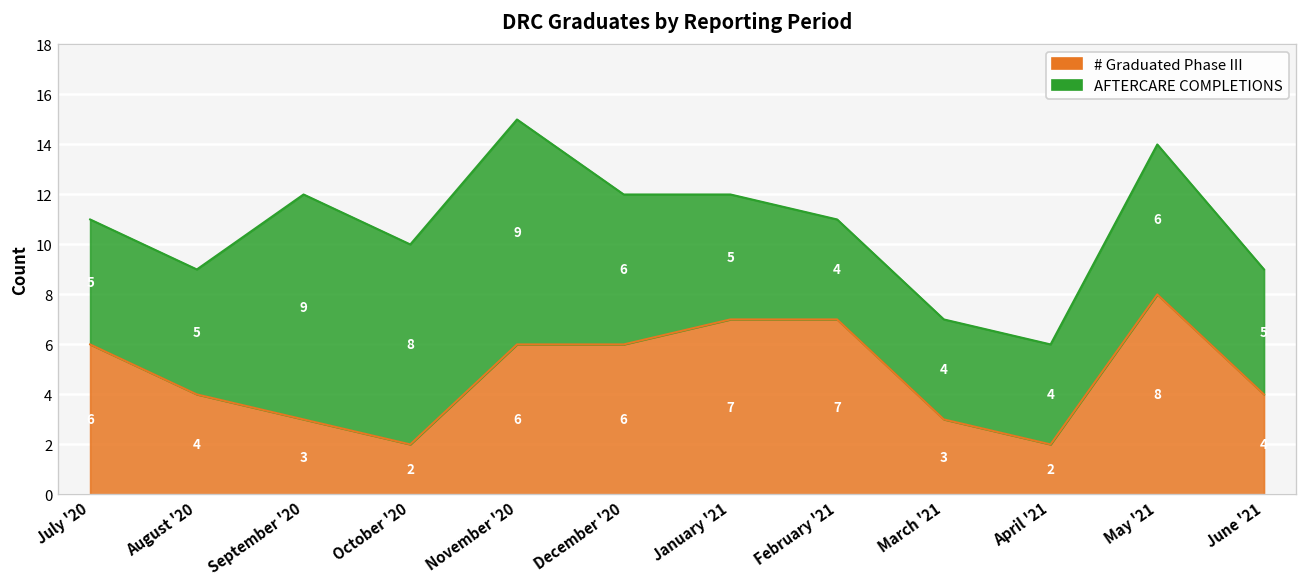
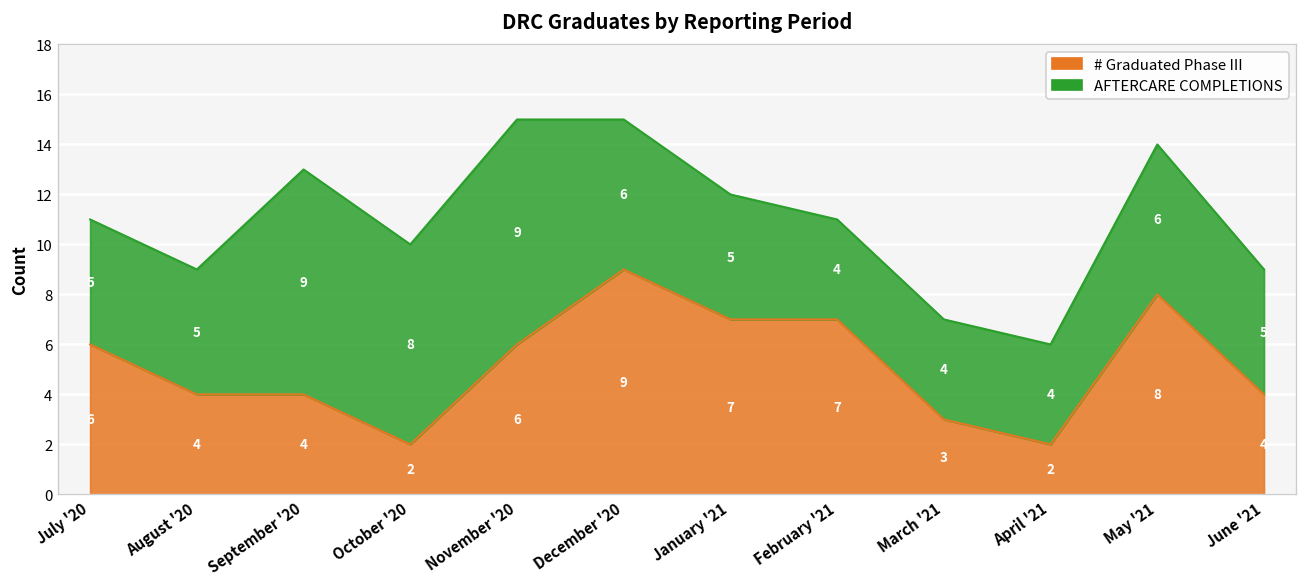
  {
    "# Graduated Phase III": {
-     "September '20": 3,
+     "September '20": 4,
      "October '20": 2,
-     "December '20": 6,
+     "December '20": 9,
      "March '21": 3,
      "April '21": 2
    },
    "AFTERCARE COMPLETIONS": {
      "July '20": 5.0,
      "August '20": 5.0,
      "September '20": 9.0,
      "October '20": 8.0,
      "November '20": 9.0,
      "December '20": 6.0,
      "January '21": 5.0,
      "February '21": 4.0,
      "March '21": 4.0,
      "April '21": 4.0,
      "May '21": 6.0,
      "June '21": 5.0
    }
  }
